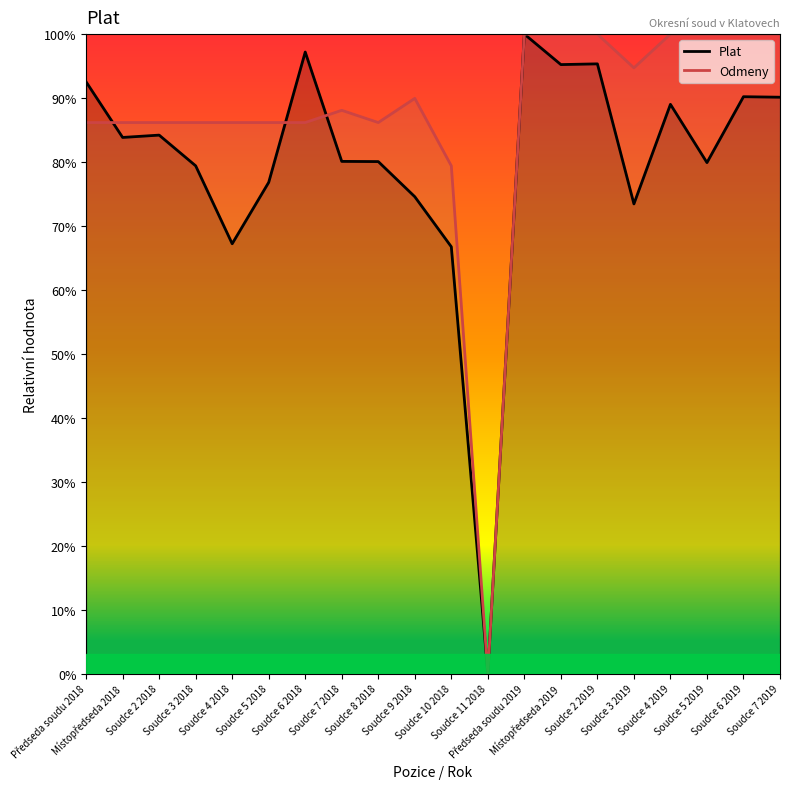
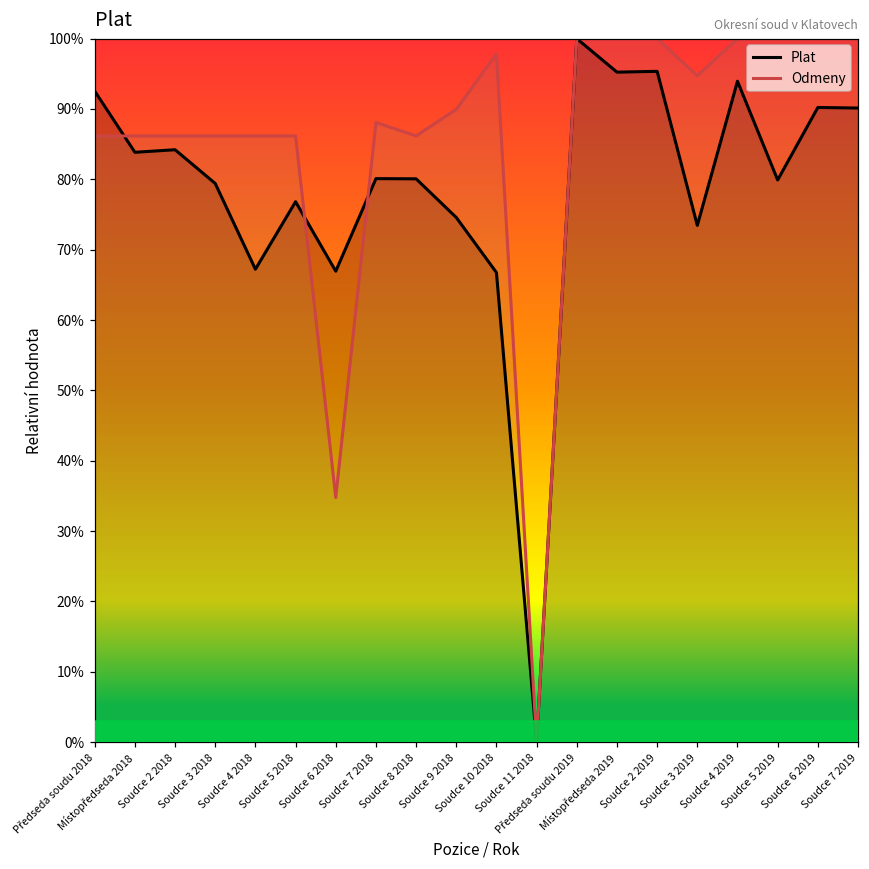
  {
    "Plat": {
      "Předseda soudu 2018": "93%",
      "Místopředseda 2018": "84%",
      "Soudce 2 2018": "84%",
      "Soudce 3 2018": "79%",
      "Soudce 4 2018": "67%",
      "Soudce 5 2018": "77%",
-     "Soudce 6 2018": "97%",
+     "Soudce 6 2018": "67%",
      "Soudce 7 2018": "80%",
      "Soudce 8 2018": "80%",
      "Soudce 9 2018": "75%",
      "Soudce 10 2018": "67%",
      "Místopředseda 2019": "95%",
      "Soudce 2 2019": "95%",
      "Soudce 3 2019": "73%",
-     "Soudce 4 2019": "89%",
+     "Soudce 4 2019": "94%",
      "Soudce 5 2019": "80%",
      "Soudce 6 2019": "90%",
      "Soudce 7 2019": "90%"
    },
    "Odmeny": {
      "Předseda soudu 2018": "86%",
      "Místopředseda 2018": "86%",
      "Soudce 2 2018": "86%",
      "Soudce 3 2018": "86%",
      "Soudce 4 2018": "86%",
      "Soudce 5 2018": "86%",
-     "Soudce 6 2018": "86%",
+     "Soudce 6 2018": "35%",
      "Soudce 7 2018": "88%",
      "Soudce 8 2018": "86%",
      "Soudce 9 2018": "90%",
-     "Soudce 10 2018": "79%",
+     "Soudce 10 2018": "98%",
      "Místopředseda 2019": "100%",
      "Soudce 2 2019": "100%",
      "Soudce 3 2019": "95%",
      "Soudce 4 2019": "100%",
      "Soudce 5 2019": "100%",
      "Soudce 6 2019": "100%",
      "Soudce 7 2019": "100%"
    }
  }
